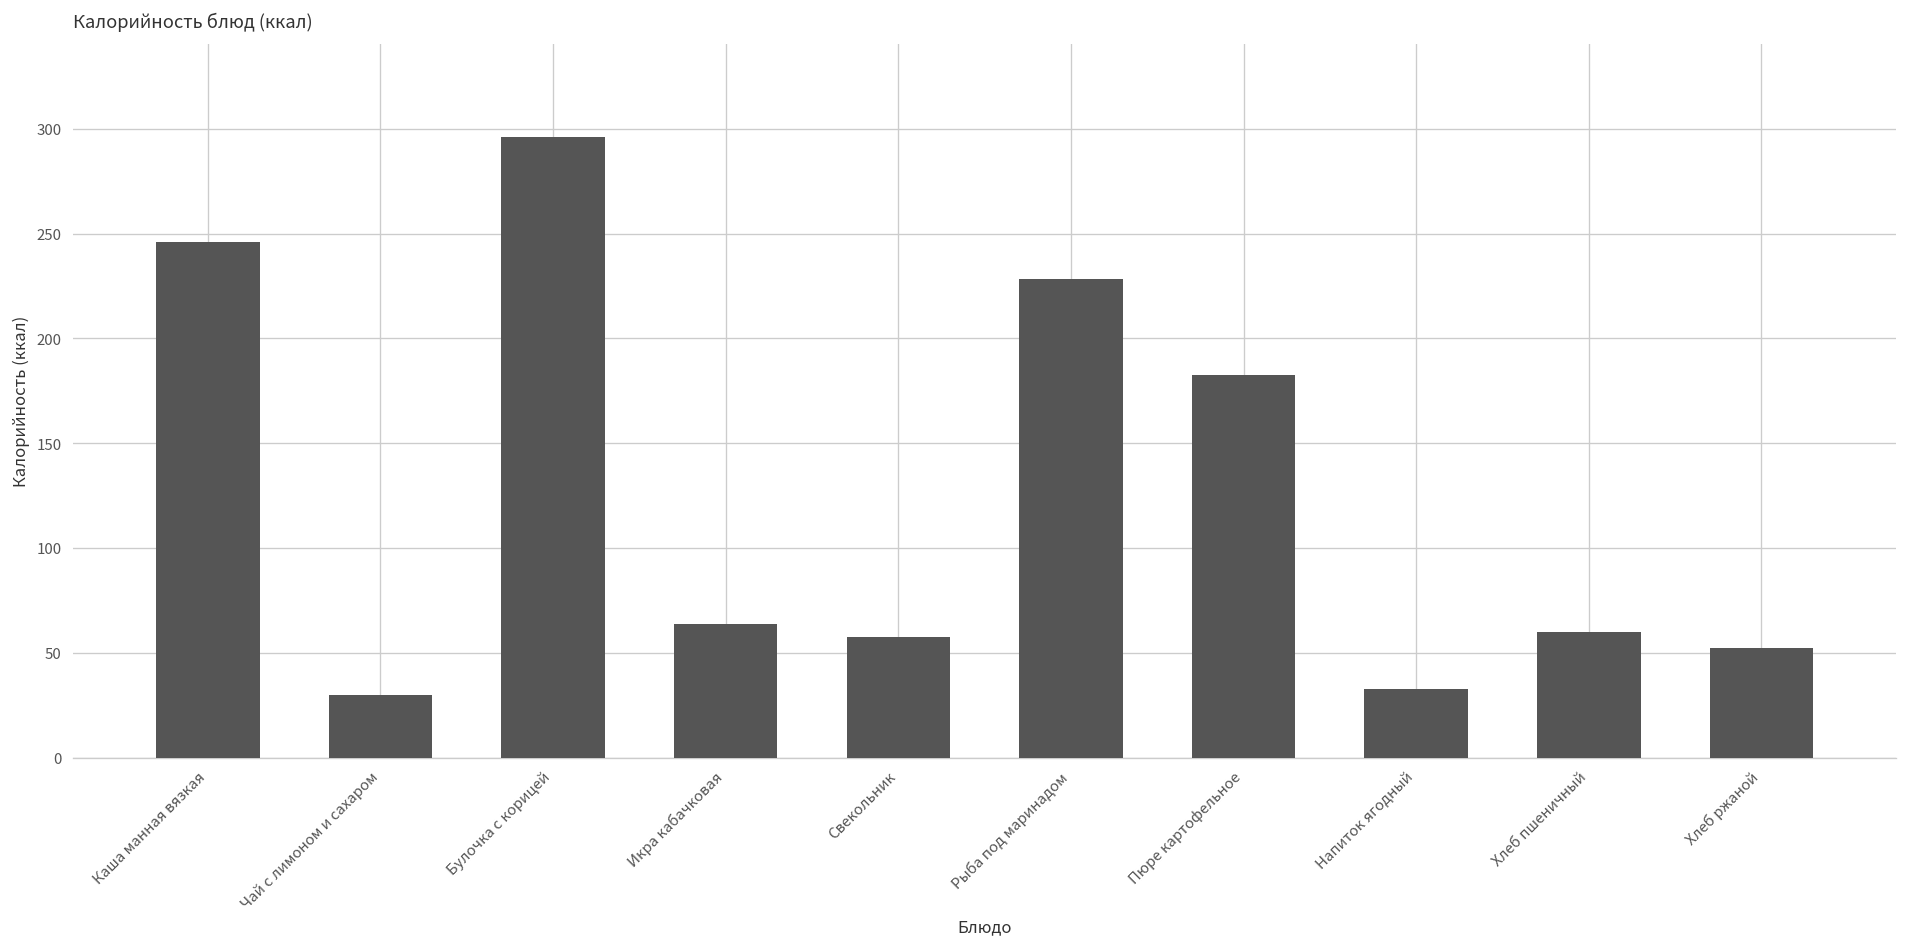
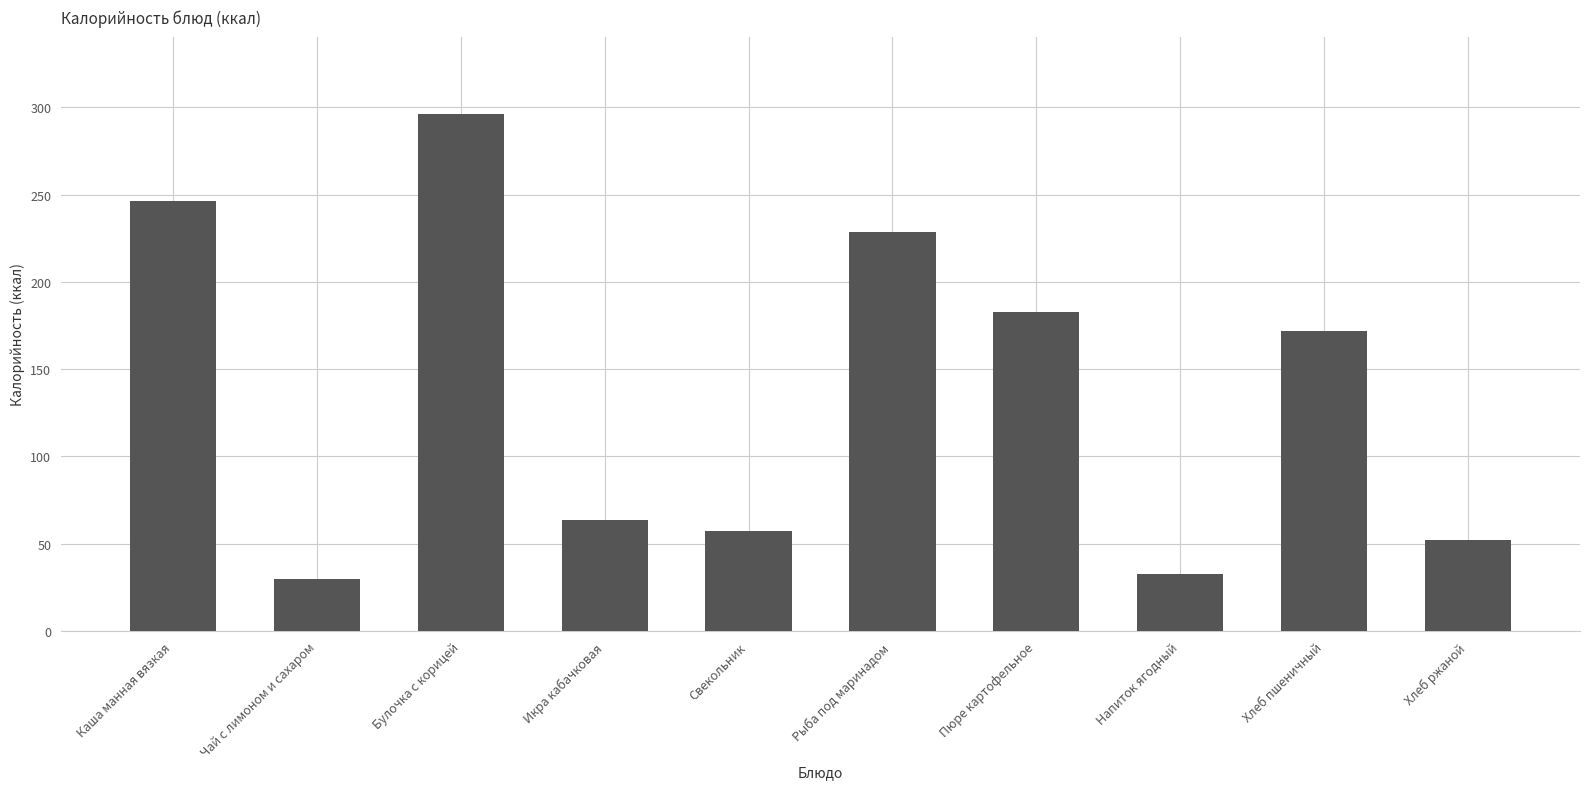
  {
    "Каша манная вязкая": 246,
    "Чай с лимоном и сахаром": 30,
    "Булочка с корицей": 296,
    "Икра кабачковая": 64,
    "Свекольник": 57,
    "Рыба под маринадом": 229,
    "Пюре картофельное": 183,
    "Напиток ягодный": 33,
-   "Хлеб пшеничный": 60,
+   "Хлеб пшеничный": 172,
    "Хлеб ржаной": 52
  }
